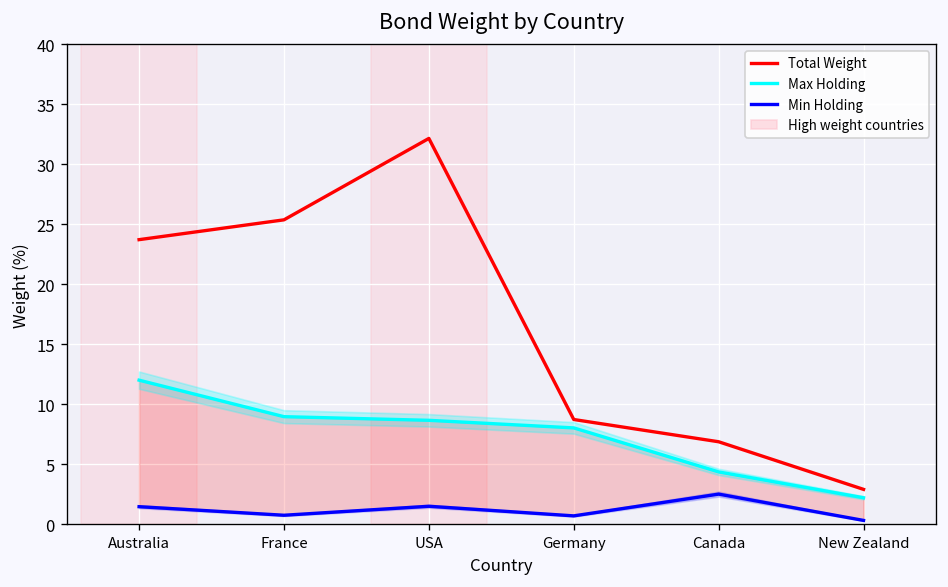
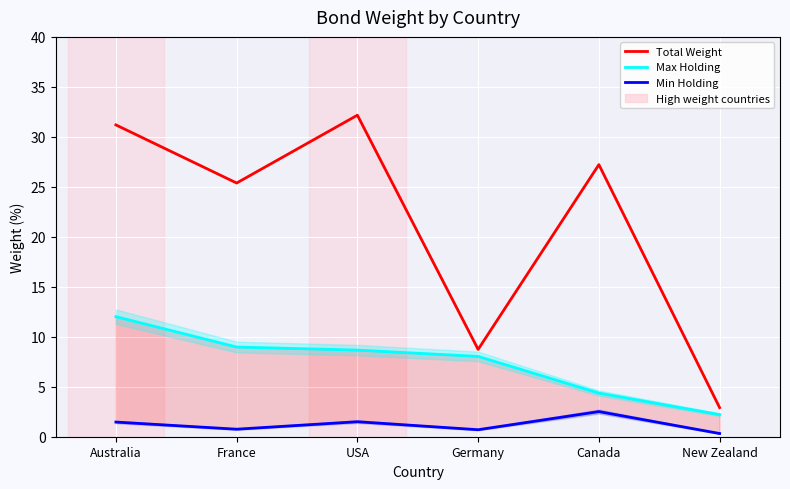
  {
    "Total Weight": {
-     "Australia": 24,
+     "Australia": 31,
      "France": 25,
      "USA": 32,
-     "Canada": 7,
+     "Canada": 27,
      "New Zealand": 3
    }
  }
